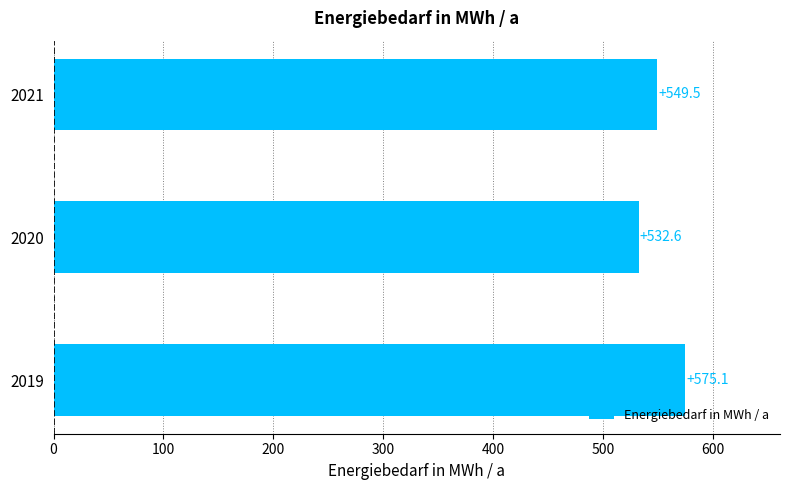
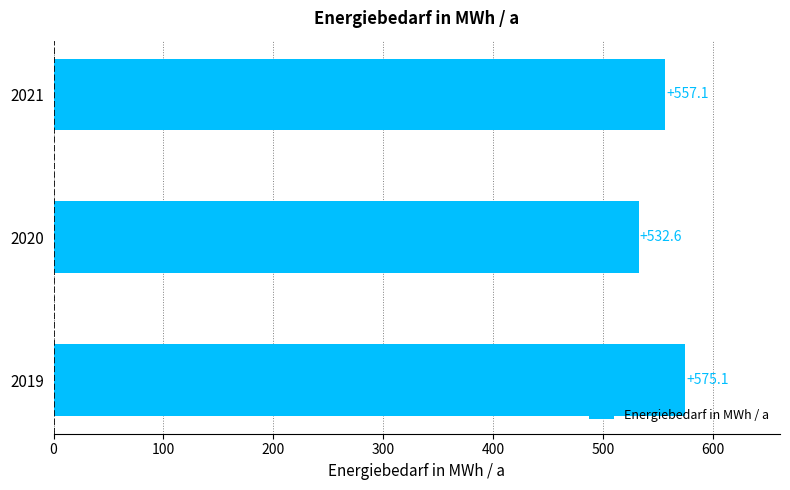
  {
-   "2021": "+549.5",
+   "2021": "+557.1",
    "2020": "+532.6",
    "2019": "+575.1"
  }
